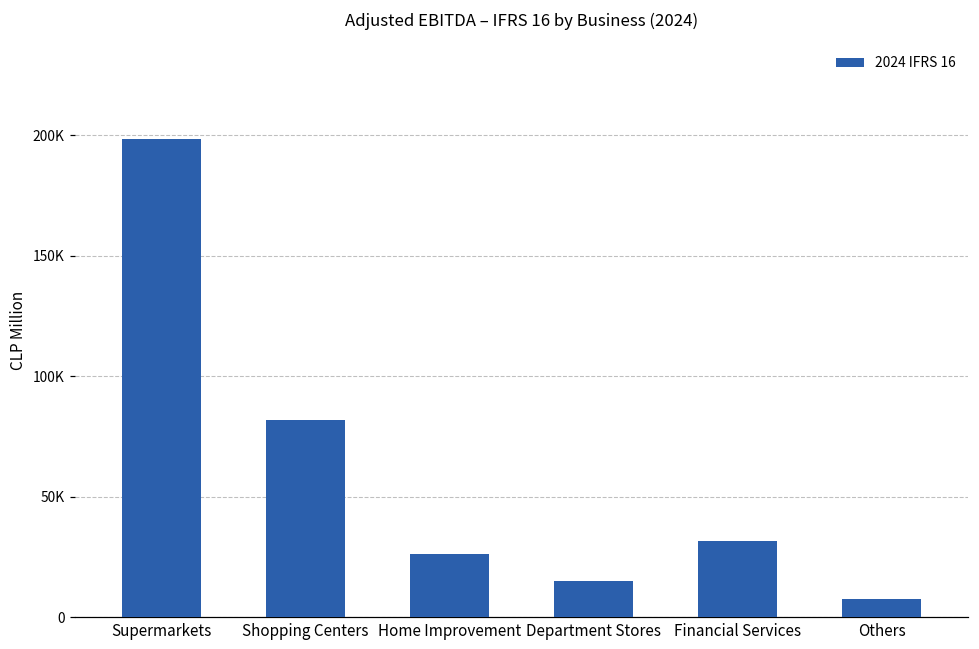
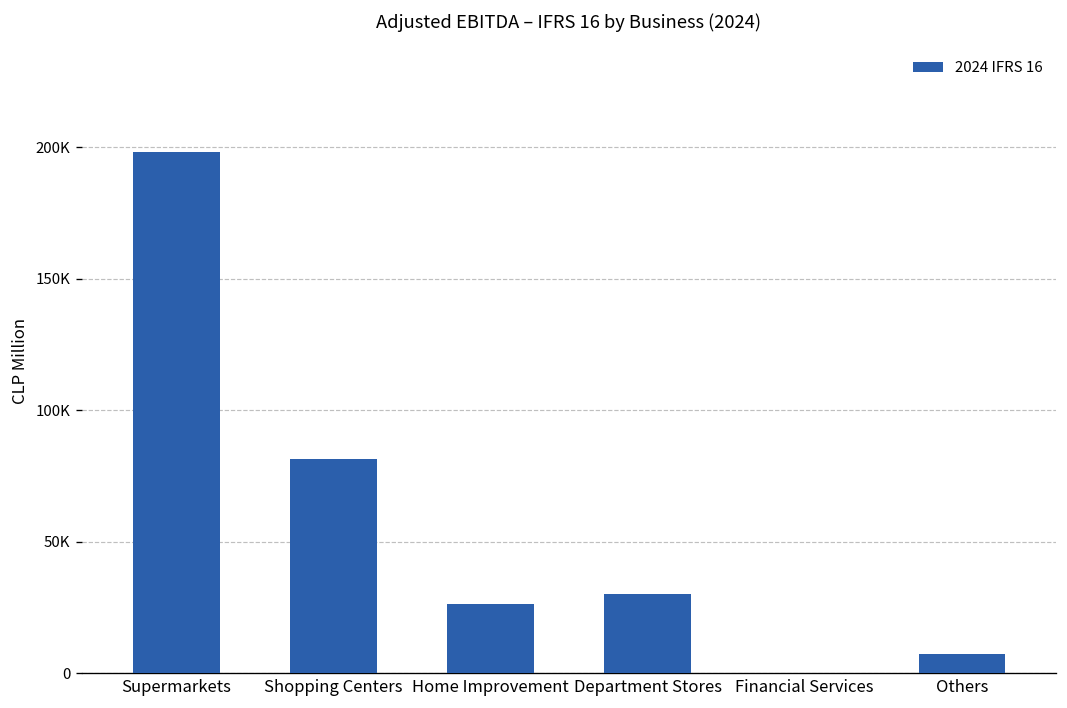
  {
    "Supermarkets": 198000,
    "Shopping Centers": 82000,
    "Home Improvement": 26000,
-   "Department Stores": 15000,
-   "Financial Services": 31000,
+   "Department Stores": 30000,
+   "Financial Services": 0,
    "Others": 7000
  }
